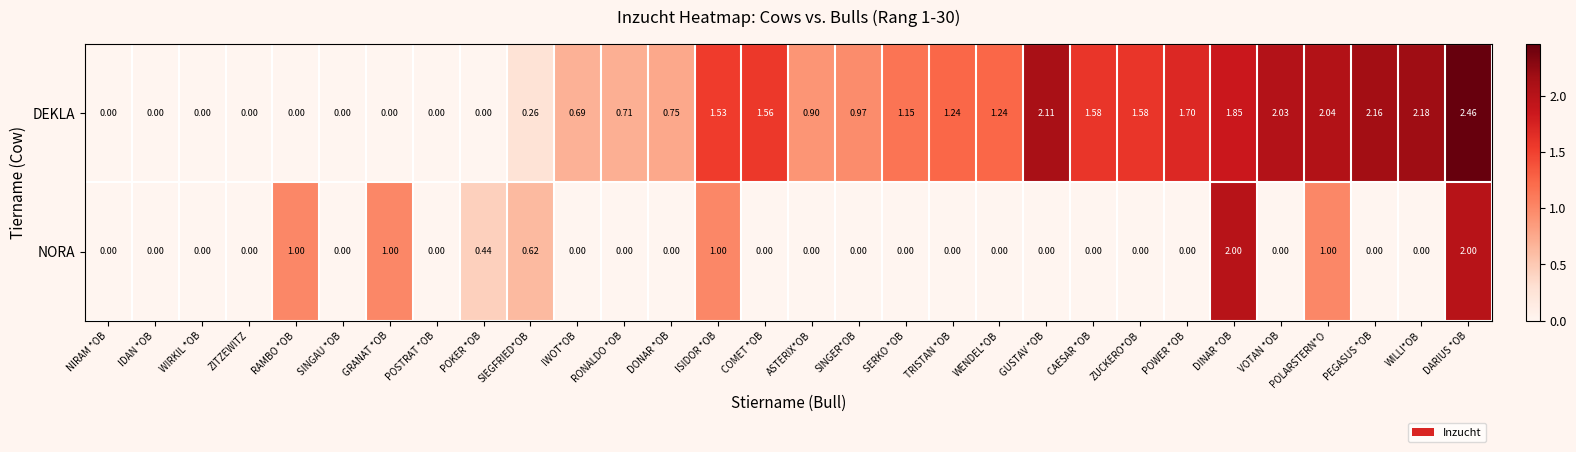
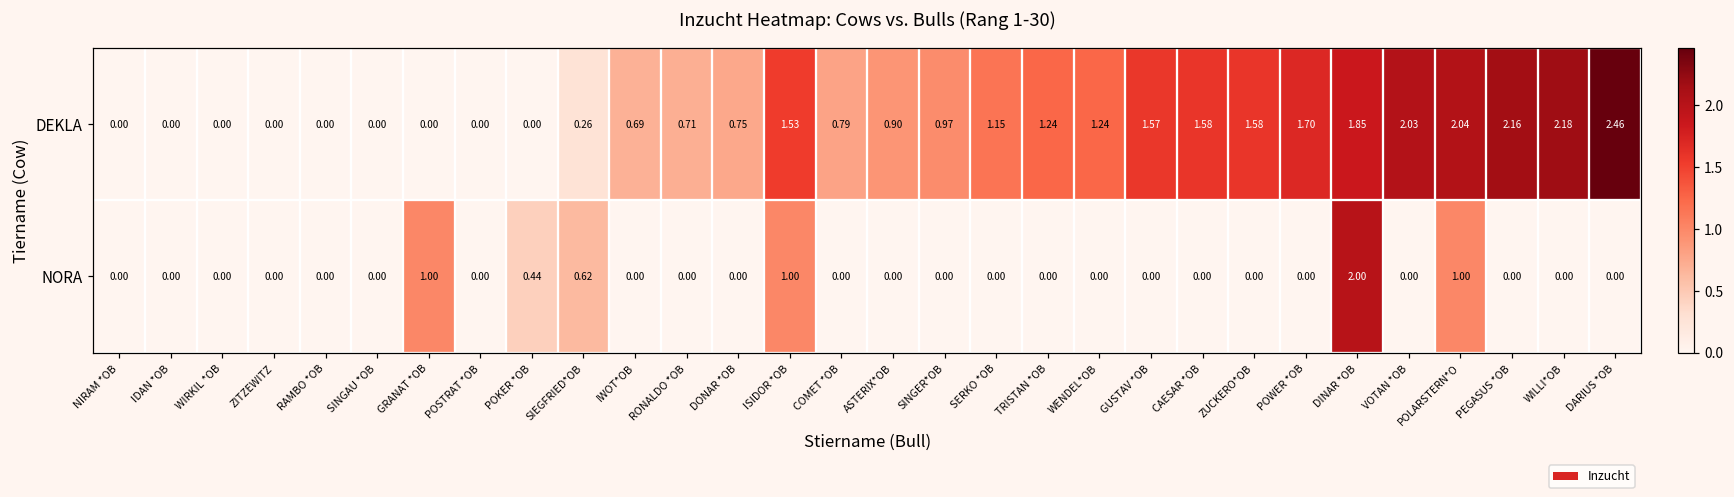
  {
    "DEKLA": {
      "NIRAM *OB": 0.00,
      "IDAN *OB": 0.00,
      "WIRKIL *OB": 0.00,
      "ZITZEWITZ": 0.00,
      "RAMBO *OB": 0.00,
      "SINGAU *OB": 0.00,
      "GRANAT *OB": 0.00,
      "POSTRAT *OB": 0.00,
      "POKER *OB": 0.00,
      "SIEGFRIED*OB": 0.26,
      "IWOT*OB": 0.69,
      "RONALDO *OB": 0.71,
      "DONAR *OB": 0.75,
      "ISIDOR *OB": 1.53,
-     "COMET *OB": 1.56,
+     "COMET *OB": 0.79,
      "ASTERIX*OB": 0.90,
      "SINGER*OB": 0.97,
      "SERKO *OB": 1.15,
      "TRISTAN *OB": 1.24,
      "WENDEL*OB": 1.24,
-     "GUSTAV *OB": 2.11,
+     "GUSTAV *OB": 1.57,
      "CAESAR *OB": 1.58,
      "ZUCKERO*OB": 1.58,
      "POWER *OB": 1.70,
      "DINAR *OB": 1.85,
      "VOTAN *OB": 2.03,
      "POLARSTERN*O": 2.04,
      "PEGASUS *OB": 2.16,
      "WILLI*OB": 2.18,
      "DARIUS *OB": 2.46
    },
    "NORA": {
      "NIRAM *OB": 0.00,
      "IDAN *OB": 0.00,
      "WIRKIL *OB": 0.00,
      "ZITZEWITZ": 0.00,
-     "RAMBO *OB": 1.00,
+     "RAMBO *OB": 0.00,
      "SINGAU *OB": 0.00,
      "GRANAT *OB": 1.00,
      "POSTRAT *OB": 0.00,
      "POKER *OB": 0.44,
      "SIEGFRIED*OB": 0.62,
      "IWOT*OB": 0.00,
      "RONALDO *OB": 0.00,
      "DONAR *OB": 0.00,
      "ISIDOR *OB": 1.00,
      "COMET *OB": 0.00,
      "ASTERIX*OB": 0.00,
      "SINGER*OB": 0.00,
      "SERKO *OB": 0.00,
      "TRISTAN *OB": 0.00,
      "WENDEL*OB": 0.00,
      "GUSTAV *OB": 0.00,
      "CAESAR *OB": 0.00,
      "ZUCKERO*OB": 0.00,
      "POWER *OB": 0.00,
      "DINAR *OB": 2.00,
      "VOTAN *OB": 0.00,
      "POLARSTERN*O": 1.00,
      "PEGASUS *OB": 0.00,
      "WILLI*OB": 0.00,
-     "DARIUS *OB": 2.00
+     "DARIUS *OB": 0.00
    }
  }
